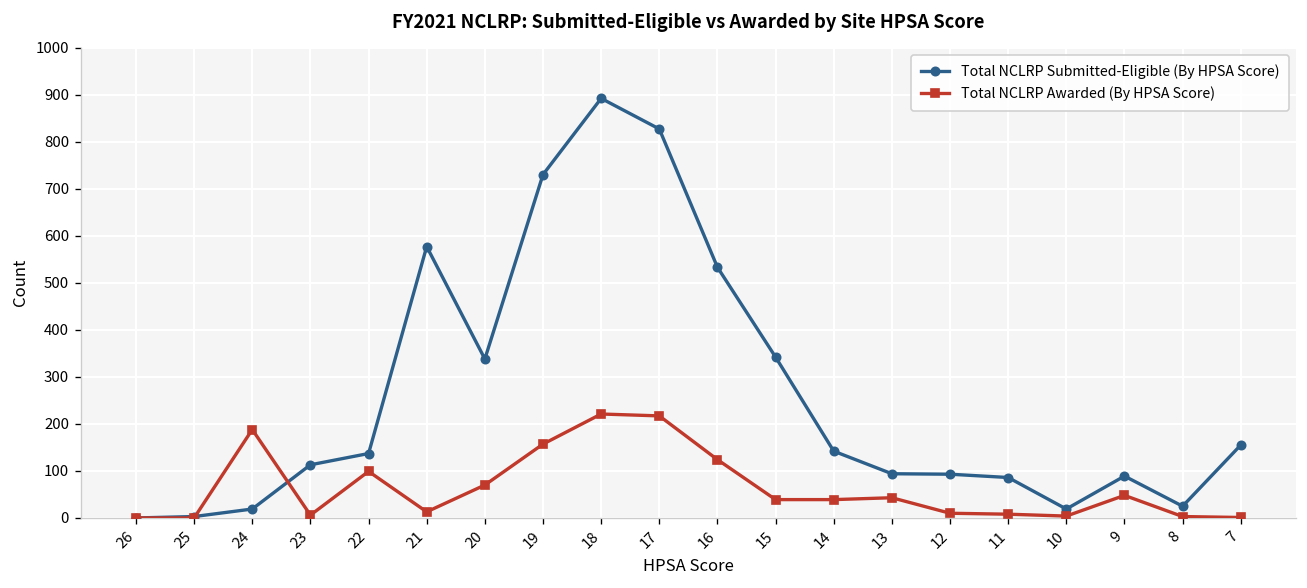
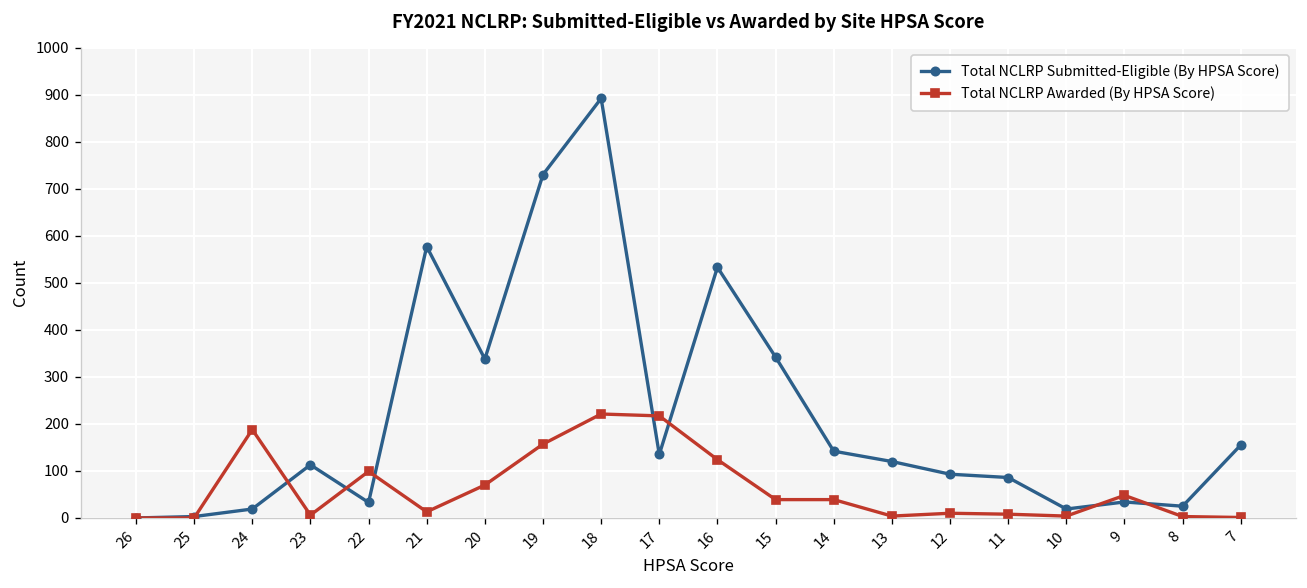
  {
    "Total NCLRP Submitted-Eligible (By HPSA Score)": {
      "24": 20,
      "23": 110,
-     "22": 140,
+     "22": 30,
      "21": 580,
      "20": 340,
      "19": 730,
      "18": 890,
-     "17": 830,
+     "17": 140,
      "16": 530,
      "15": 340,
      "14": 140,
-     "13": 90,
+     "13": 120,
      "12": 90,
      "11": 90,
      "10": 20,
-     "9": 90,
+     "9": 30,
      "8": 30,
      "7": 160
    },
    "Total NCLRP Awarded (By HPSA Score)": {
      "24": 190,
      "23": 10,
      "22": 100,
      "21": 10,
      "20": 70,
      "19": 160,
      "18": 220,
      "17": 220,
      "16": 120,
      "15": 40,
      "14": 40,
-     "13": 40,
+     "13": 0,
      "12": 10,
      "11": 10,
      "10": 0,
      "9": 50,
      "8": 0,
      "7": 0
    }
  }
